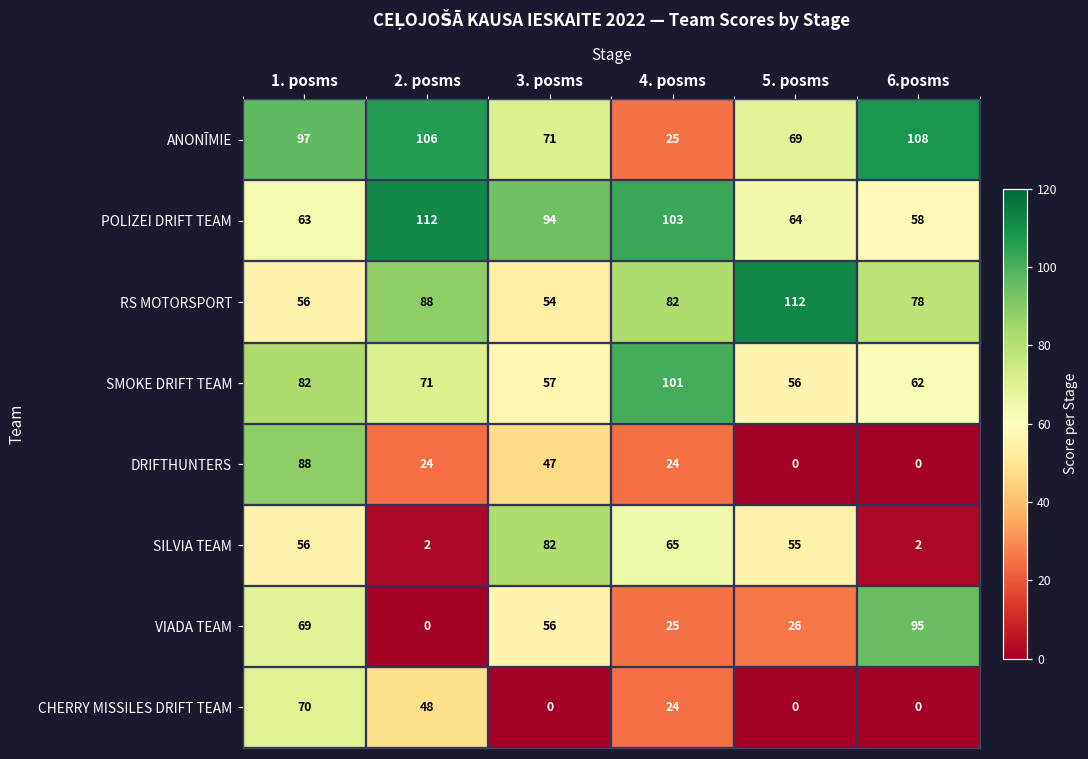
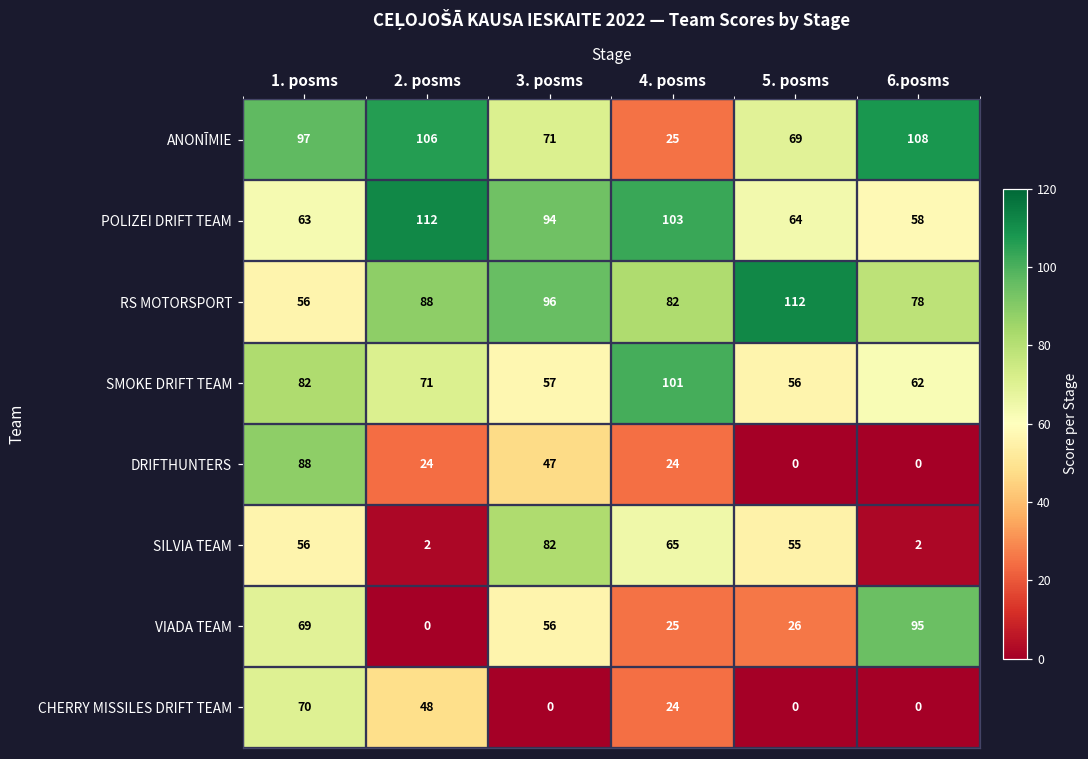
  {
    "ANONĪMIE": {
      "1. posms": 97,
      "2. posms": 106,
      "3. posms": 71,
      "4. posms": 25,
      "5. posms": 69,
      "6.posms": 108
    },
    "POLIZEI DRIFT TEAM": {
      "1. posms": 63,
      "2. posms": 112,
      "3. posms": 94,
      "4. posms": 103,
      "5. posms": 64,
      "6.posms": 58
    },
    "RS MOTORSPORT": {
      "1. posms": 56,
      "2. posms": 88,
-     "3. posms": 54,
+     "3. posms": 96,
      "4. posms": 82,
      "5. posms": 112,
      "6.posms": 78
    },
    "SMOKE DRIFT TEAM": {
      "1. posms": 82,
      "2. posms": 71,
      "3. posms": 57,
      "4. posms": 101,
      "5. posms": 56,
      "6.posms": 62
    },
    "DRIFTHUNTERS": {
      "1. posms": 88,
      "2. posms": 24,
      "3. posms": 47,
      "4. posms": 24,
      "5. posms": 0,
      "6.posms": 0
    },
    "SILVIA TEAM": {
      "1. posms": 56,
      "2. posms": 2,
      "3. posms": 82,
      "4. posms": 65,
      "5. posms": 55,
      "6.posms": 2
    },
    "VIADA TEAM": {
      "1. posms": 69,
      "2. posms": 0,
      "3. posms": 56,
      "4. posms": 25,
      "5. posms": 26,
      "6.posms": 95
    },
    "CHERRY MISSILES DRIFT TEAM": {
      "1. posms": 70,
      "2. posms": 48,
      "3. posms": 0,
      "4. posms": 24,
      "5. posms": 0,
      "6.posms": 0
    }
  }
